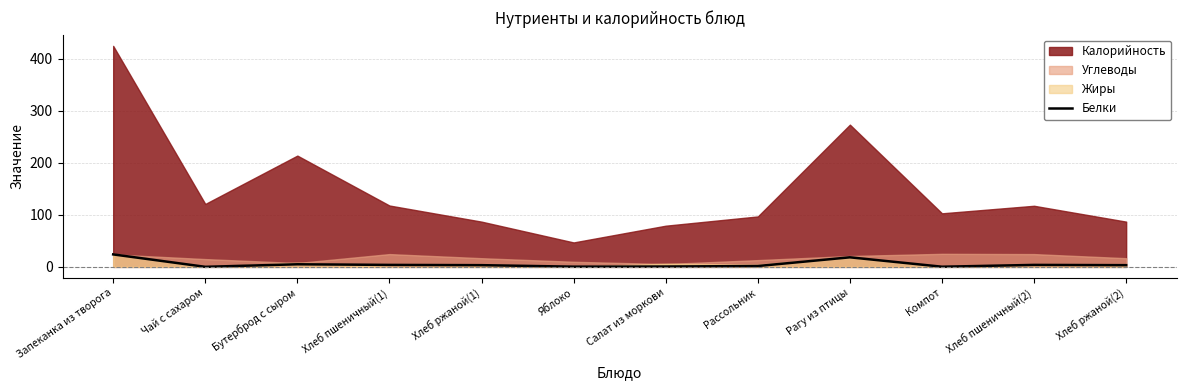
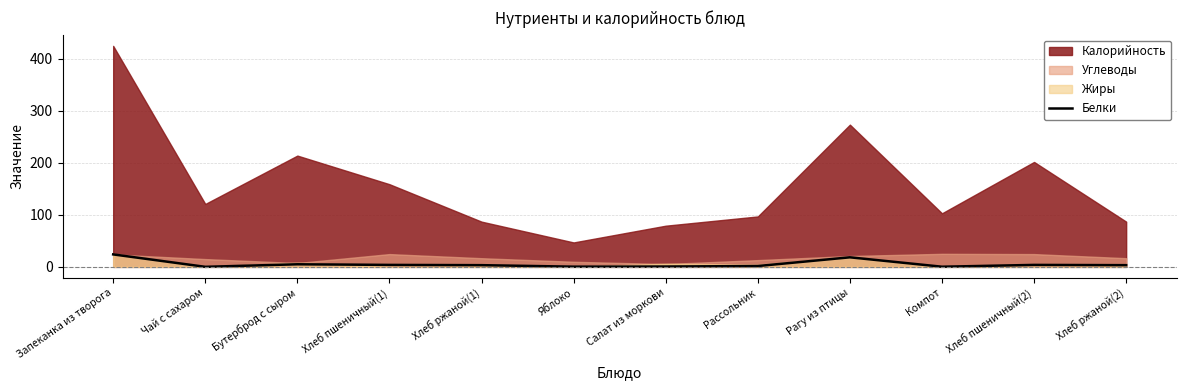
  {
    "Калорийность": {
      "Запеканка из творога": 430,
      "Чай с сахаром": 120,
      "Бутерброд с сыром": 210,
-     "Хлеб пшеничный(1)": 120,
+     "Хлеб пшеничный(1)": 160,
      "Хлеб ржаной(1)": 90,
      "Яблоко": 50,
      "Салат из моркови": 80,
      "Рассольник": 100,
      "Рагу из птицы": 270,
      "Компот": 100,
-     "Хлеб пшеничный(2)": 120,
+     "Хлеб пшеничный(2)": 200,
      "Хлеб ржаной(2)": 90
    }
  }
